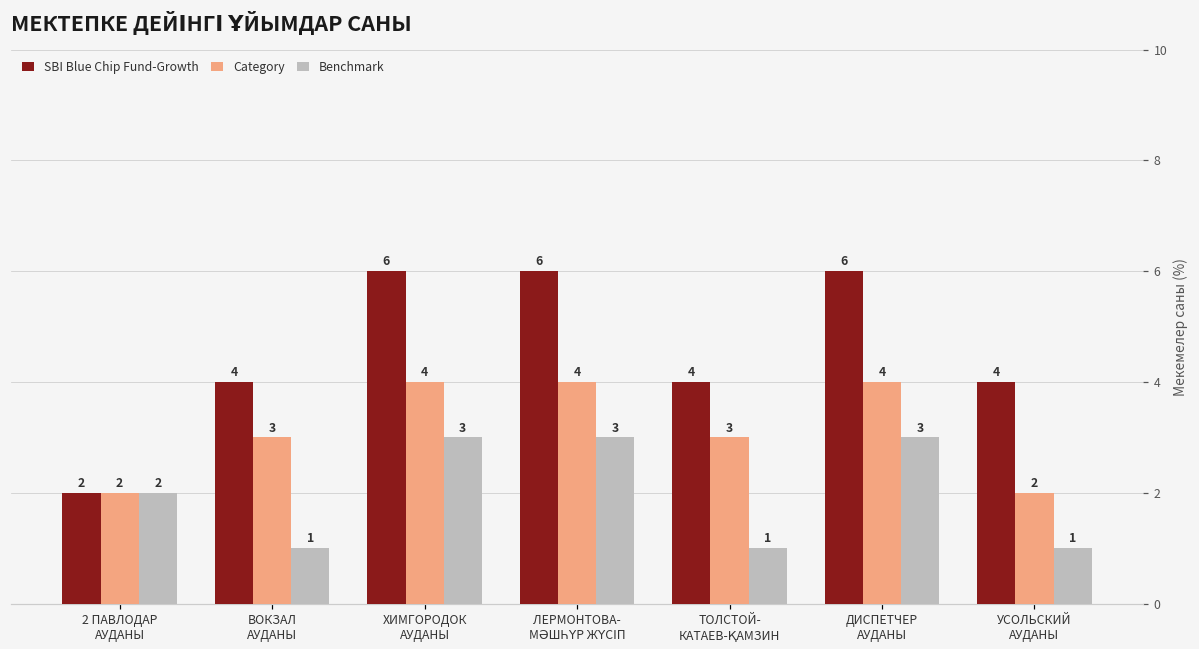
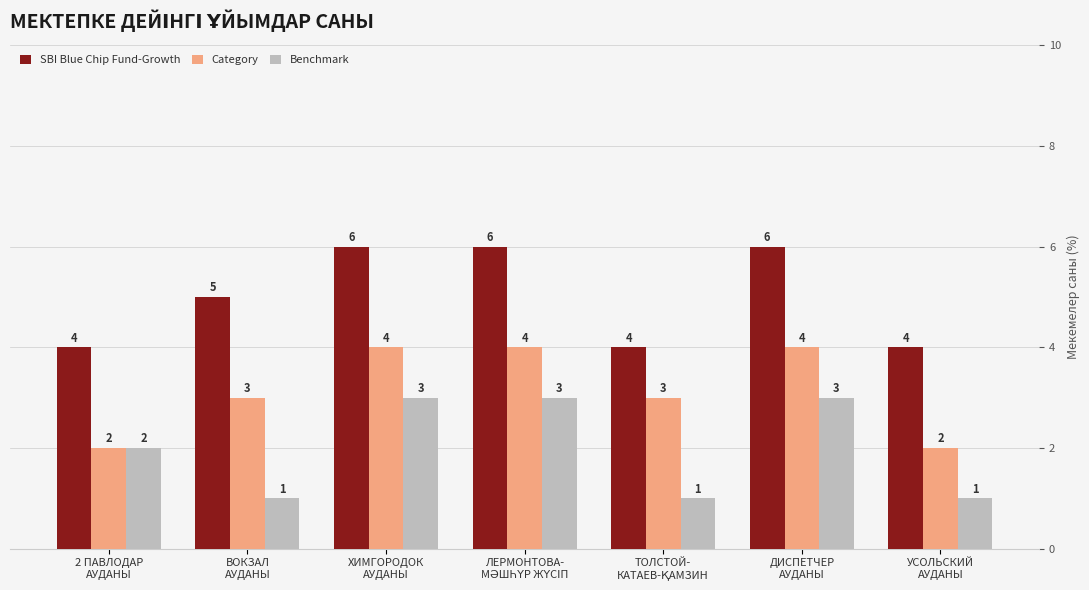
  {
    "SBI Blue Chip Fund-Growth": {
-     "2 ПАВЛОДАР АУДАНЫ": 2,
-     "ВОКЗАЛ АУДАНЫ": 4,
+     "2 ПАВЛОДАР АУДАНЫ": 4,
+     "ВОКЗАЛ АУДАНЫ": 5,
      "ХИМГОРОДОК АУДАНЫ": 6,
      "ЛЕРМОНТОВА- МӘШҺҮР ЖҮСІП": 6,
      "ТОЛСТОЙ- КАТАЕВ-ҚАМЗИН": 4,
      "ДИСПЕТЧЕР АУДАНЫ": 6,
      "УСОЛЬСКИЙ АУДАНЫ": 4
    },
    "Category": {
      "2 ПАВЛОДАР АУДАНЫ": 2,
      "ВОКЗАЛ АУДАНЫ": 3,
      "ХИМГОРОДОК АУДАНЫ": 4,
      "ЛЕРМОНТОВА- МӘШҺҮР ЖҮСІП": 4,
      "ТОЛСТОЙ- КАТАЕВ-ҚАМЗИН": 3,
      "ДИСПЕТЧЕР АУДАНЫ": 4,
      "УСОЛЬСКИЙ АУДАНЫ": 2
    },
    "Benchmark": {
      "2 ПАВЛОДАР АУДАНЫ": 2,
      "ВОКЗАЛ АУДАНЫ": 1,
      "ХИМГОРОДОК АУДАНЫ": 3,
      "ЛЕРМОНТОВА- МӘШҺҮР ЖҮСІП": 3,
      "ТОЛСТОЙ- КАТАЕВ-ҚАМЗИН": 1,
      "ДИСПЕТЧЕР АУДАНЫ": 3,
      "УСОЛЬСКИЙ АУДАНЫ": 1
    }
  }
